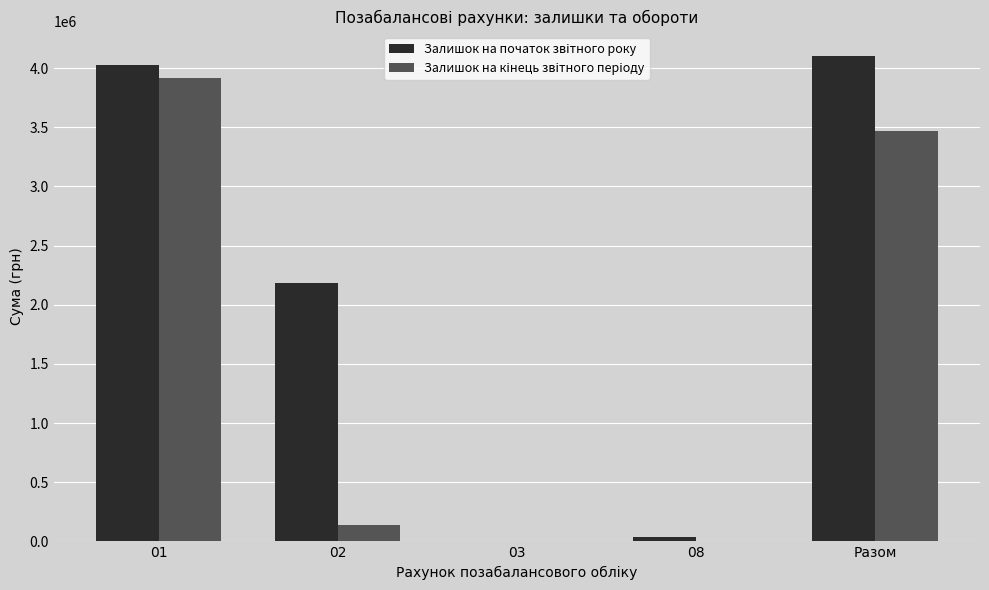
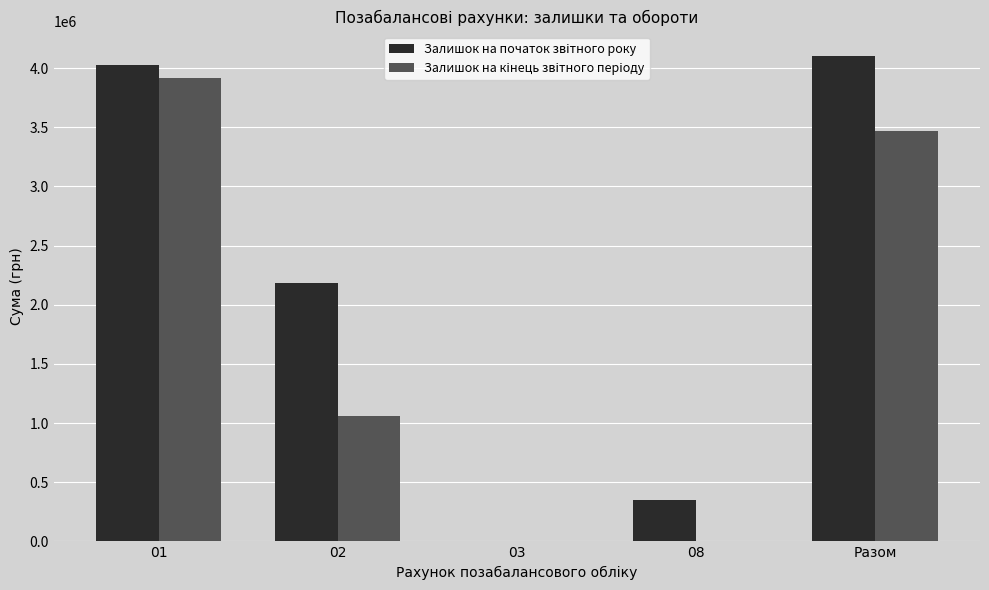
  {
    "Залишок на початок звітного року": {
      "01": 4030000,
      "02": 2180000,
      "03": 0,
-     "08": 30000,
+     "08": 350000,
      "Разом": 4100000
    },
    "Залишок на кінець звітного періоду": {
      "01": 3920000,
-     "02": 140000,
+     "02": 1060000,
      "03": 0,
      "08": 0,
      "Разом": 3470000
    }
  }
